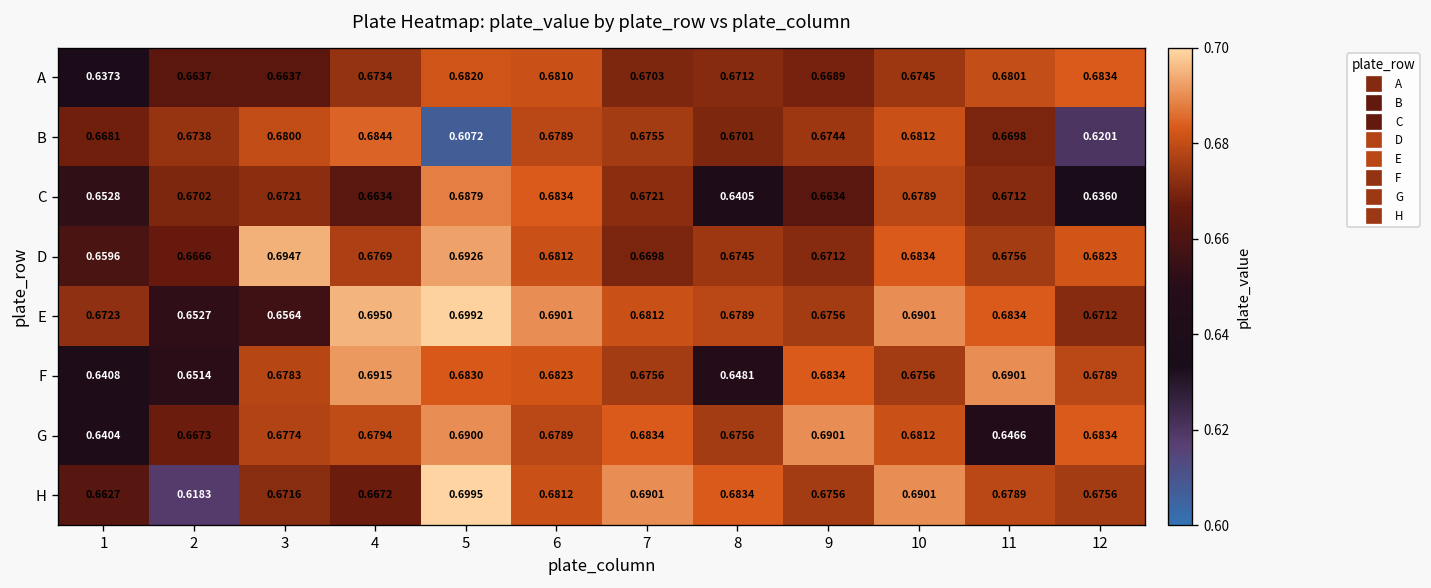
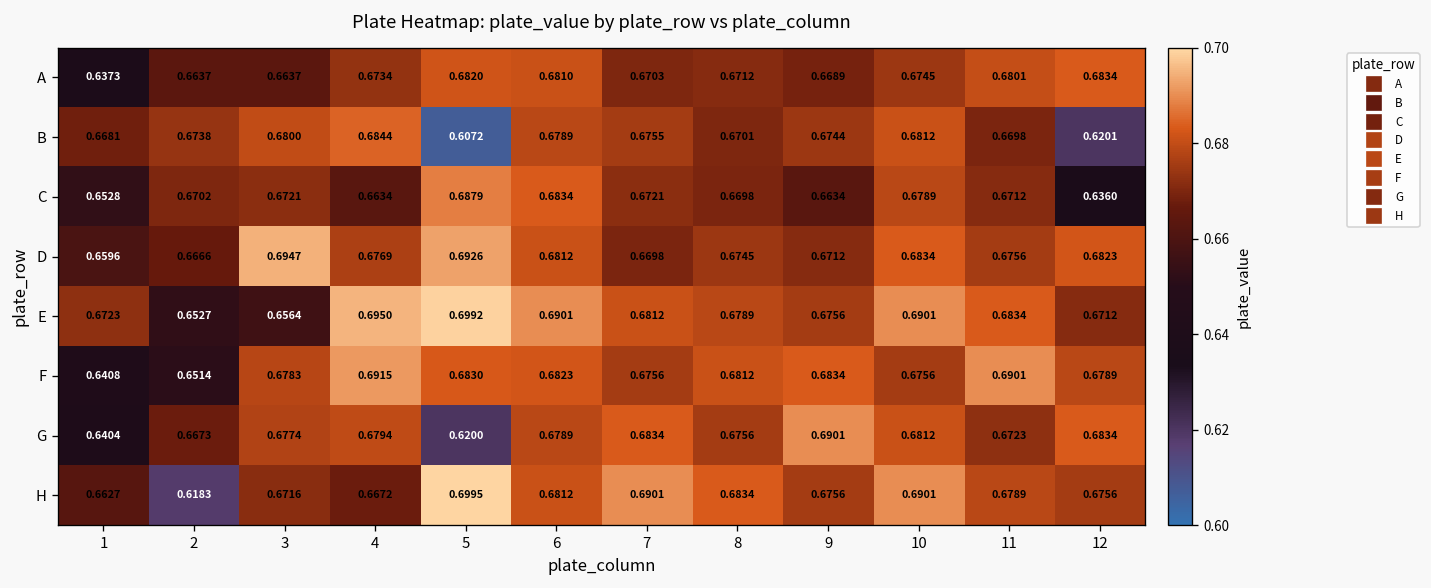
  {
    "A": {
      "1": 0.6373,
      "2": 0.6637,
      "3": 0.6637,
      "4": 0.6734,
      "5": 0.6820,
      "6": 0.6810,
      "7": 0.6703,
      "8": 0.6712,
      "9": 0.6689,
      "10": 0.6745,
      "11": 0.6801,
      "12": 0.6834
    },
    "B": {
      "1": 0.6681,
      "2": 0.6738,
      "3": 0.6800,
      "4": 0.6844,
      "5": 0.6072,
      "6": 0.6789,
      "7": 0.6755,
      "8": 0.6701,
      "9": 0.6744,
      "10": 0.6812,
      "11": 0.6698,
      "12": 0.6201
    },
    "C": {
      "1": 0.6528,
      "2": 0.6702,
      "3": 0.6721,
      "4": 0.6634,
      "5": 0.6879,
      "6": 0.6834,
      "7": 0.6721,
-     "8": 0.6405,
+     "8": 0.6698,
      "9": 0.6634,
      "10": 0.6789,
      "11": 0.6712,
      "12": 0.6360
    },
    "D": {
      "1": 0.6596,
      "2": 0.6666,
      "3": 0.6947,
      "4": 0.6769,
      "5": 0.6926,
      "6": 0.6812,
      "7": 0.6698,
      "8": 0.6745,
      "9": 0.6712,
      "10": 0.6834,
      "11": 0.6756,
      "12": 0.6823
    },
    "E": {
      "1": 0.6723,
      "2": 0.6527,
      "3": 0.6564,
      "4": 0.6950,
      "5": 0.6992,
      "6": 0.6901,
      "7": 0.6812,
      "8": 0.6789,
      "9": 0.6756,
      "10": 0.6901,
      "11": 0.6834,
      "12": 0.6712
    },
    "F": {
      "1": 0.6408,
      "2": 0.6514,
      "3": 0.6783,
      "4": 0.6915,
      "5": 0.6830,
      "6": 0.6823,
      "7": 0.6756,
-     "8": 0.6481,
+     "8": 0.6812,
      "9": 0.6834,
      "10": 0.6756,
      "11": 0.6901,
      "12": 0.6789
    },
    "G": {
      "1": 0.6404,
      "2": 0.6673,
      "3": 0.6774,
      "4": 0.6794,
-     "5": 0.6900,
+     "5": 0.6200,
      "6": 0.6789,
      "7": 0.6834,
      "8": 0.6756,
      "9": 0.6901,
      "10": 0.6812,
-     "11": 0.6466,
+     "11": 0.6723,
      "12": 0.6834
    },
    "H": {
      "1": 0.6627,
      "2": 0.6183,
      "3": 0.6716,
      "4": 0.6672,
      "5": 0.6995,
      "6": 0.6812,
      "7": 0.6901,
      "8": 0.6834,
      "9": 0.6756,
      "10": 0.6901,
      "11": 0.6789,
      "12": 0.6756
    }
  }
